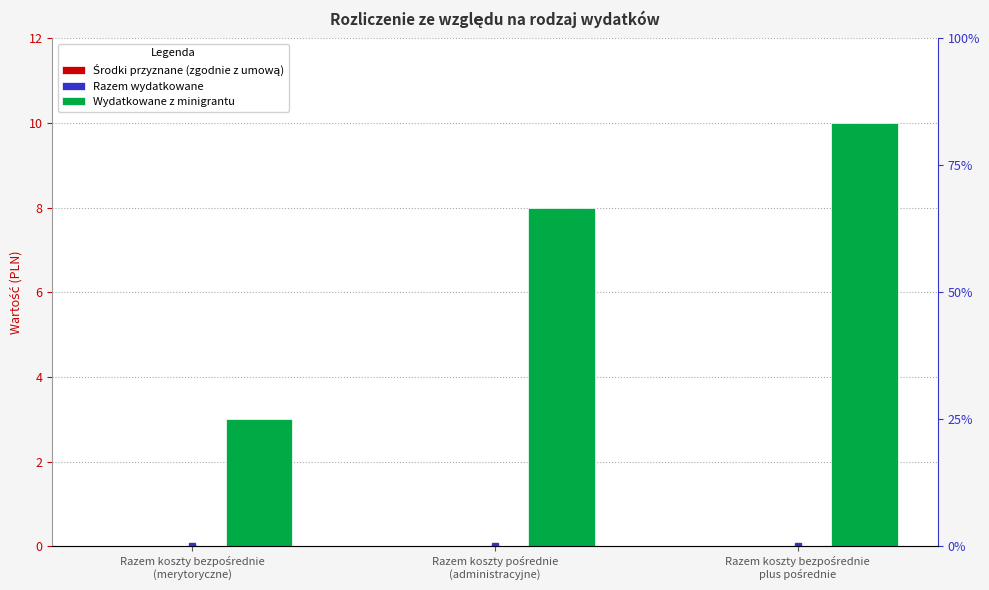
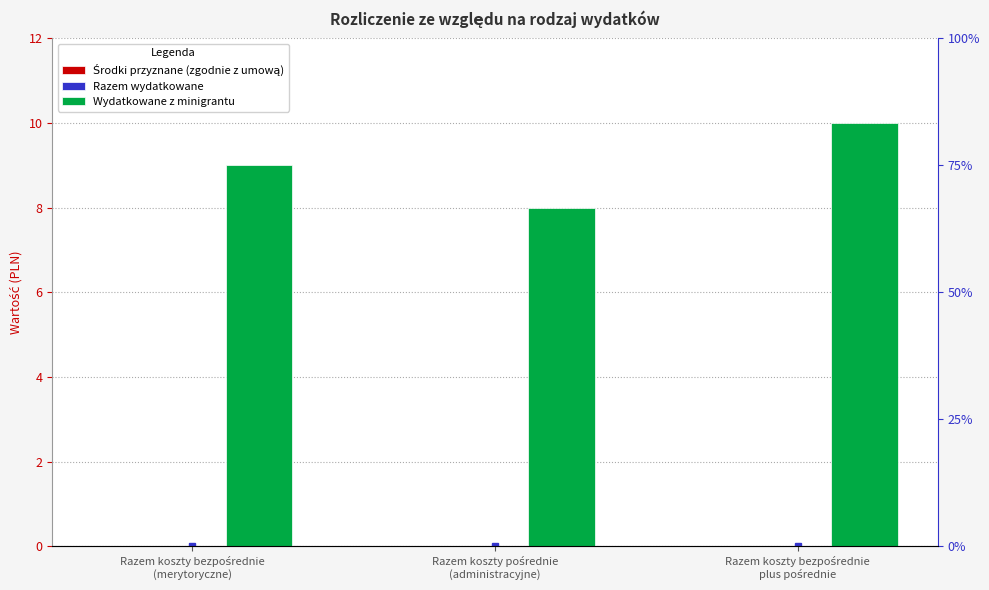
  {
    "Środki przyznane (zgodnie z umową)": {
      "Razem koszty bezpośrednie (merytoryczne)": 0,
      "Razem koszty pośrednie (administracyjne)": 0,
      "Razem koszty bezpośrednie plus pośrednie": 0
    },
    "Wydatkowane z minigrantu": {
-     "Razem koszty bezpośrednie (merytoryczne)": 3,
+     "Razem koszty bezpośrednie (merytoryczne)": 9,
      "Razem koszty pośrednie (administracyjne)": 8,
      "Razem koszty bezpośrednie plus pośrednie": 10
    }
  }
